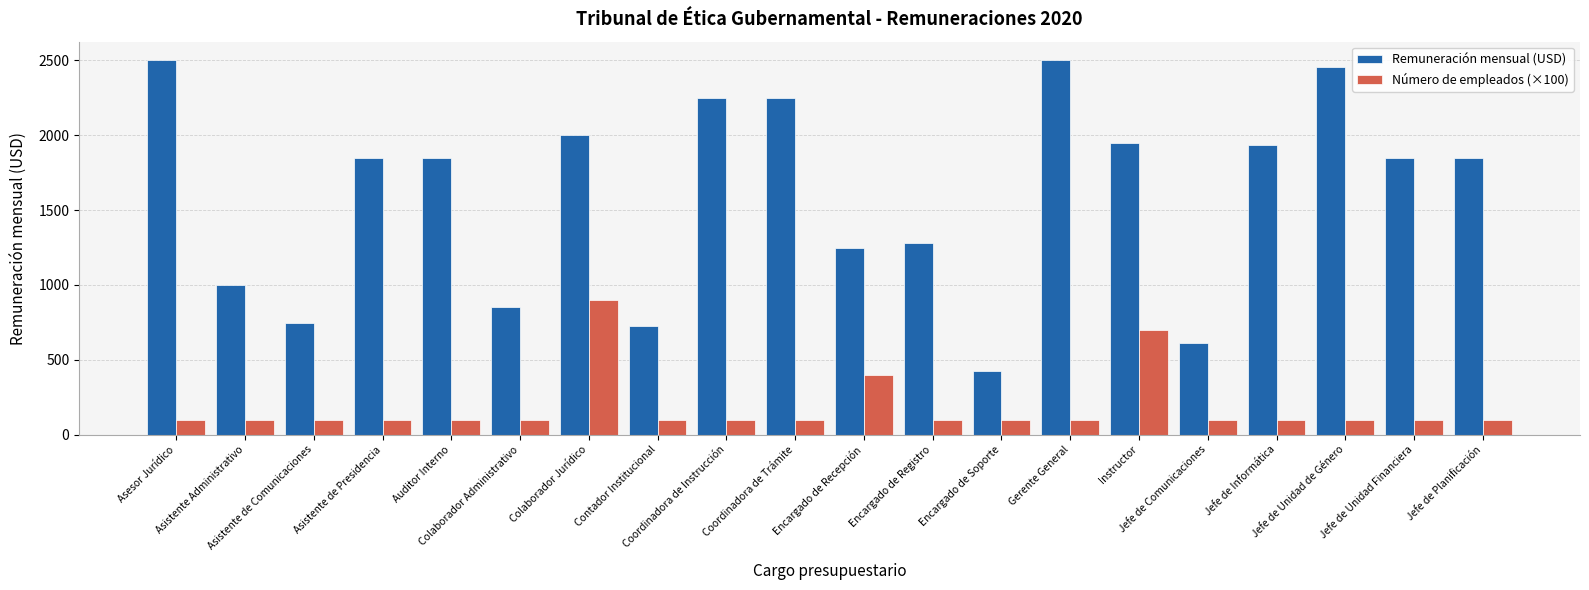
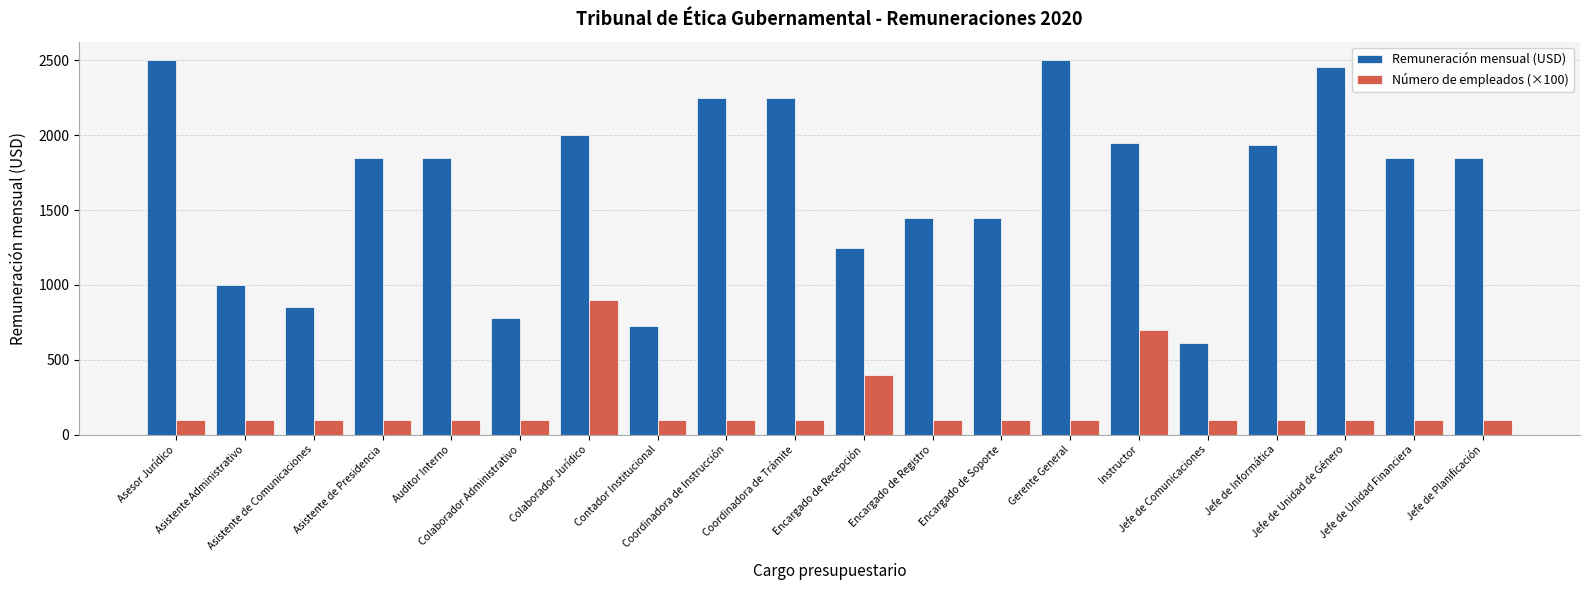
  {
    "Remuneración mensual (USD)": {
      "Asesor Jurídico": 2500,
      "Asistente Administrativo": 1000,
-     "Asistente de Comunicaciones": 750,
+     "Asistente de Comunicaciones": 850,
      "Asistente de Presidencia": 1850,
      "Auditor Interno": 1850,
-     "Colaborador Administrativo": 850,
+     "Colaborador Administrativo": 780,
      "Colaborador Jurídico": 2000,
      "Contador Institucional": 730,
      "Coordinadora de Instrucción": 2250,
      "Coordinadora de Trámite": 2250,
      "Encargado de Recepción": 1250,
-     "Encargado de Registro": 1280,
-     "Encargado de Soporte": 420,
+     "Encargado de Registro": 1450,
+     "Encargado de Soporte": 1450,
      "Gerente General": 2500,
      "Instructor": 1950,
      "Jefe de Comunicaciones": 620,
      "Jefe de Informática": 1930,
      "Jefe de Unidad de Género": 2460,
      "Jefe de Unidad Financiera": 1850,
      "Jefe de Planificación": 1850
    },
    "Número de empleados (×100)": {
      "Asesor Jurídico": 100,
      "Asistente Administrativo": 100,
      "Asistente de Comunicaciones": 100,
      "Asistente de Presidencia": 100,
      "Auditor Interno": 100,
      "Colaborador Administrativo": 100,
      "Colaborador Jurídico": 900,
      "Contador Institucional": 100,
      "Coordinadora de Instrucción": 100,
      "Coordinadora de Trámite": 100,
      "Encargado de Recepción": 400,
      "Encargado de Registro": 100,
      "Encargado de Soporte": 100,
      "Gerente General": 100,
      "Instructor": 700,
      "Jefe de Comunicaciones": 100,
      "Jefe de Informática": 100,
      "Jefe de Unidad de Género": 100,
      "Jefe de Unidad Financiera": 100,
      "Jefe de Planificación": 100
    }
  }
